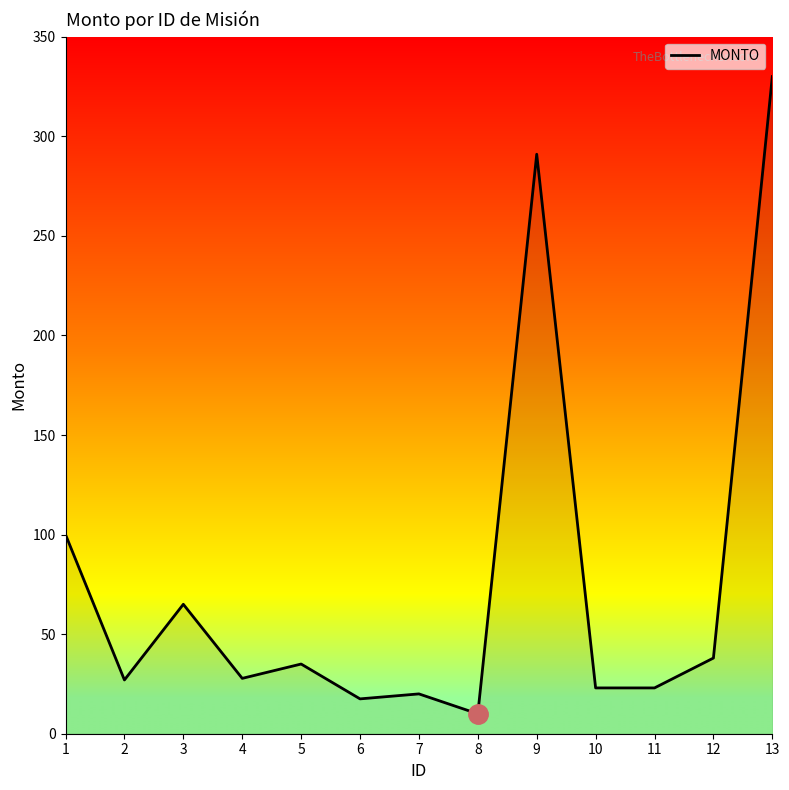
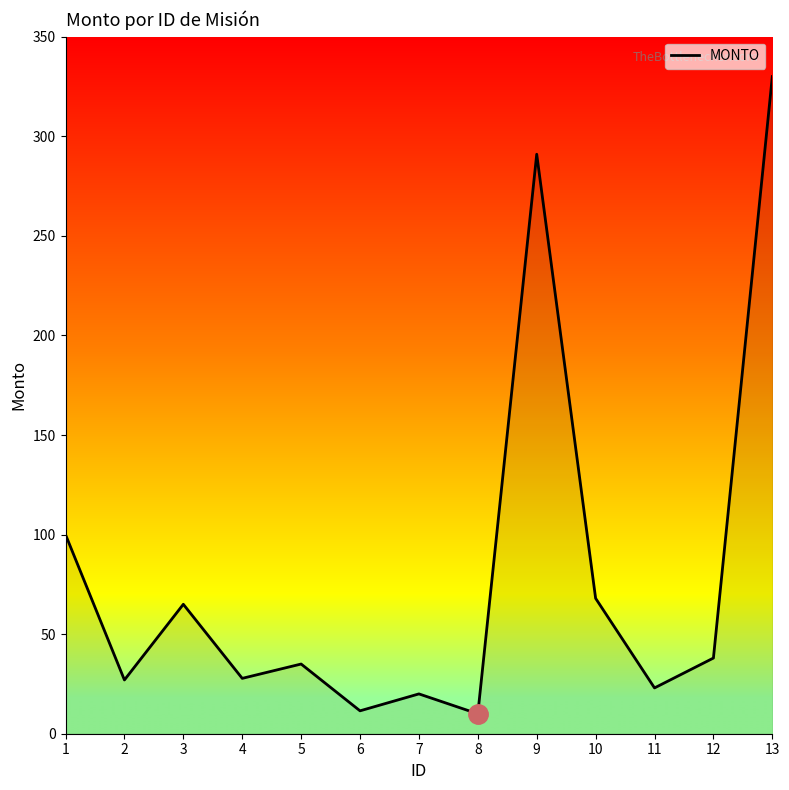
  {
    "MONTO": {
      "1": 100,
      "2": 27,
      "3": 65,
      "4": 28,
      "5": 35,
-     "6": 18,
+     "6": 12,
      "7": 20,
      "9": 291,
-     "10": 23,
+     "10": 68,
      "11": 23,
      "12": 38,
      "13": 330
    }
  }
